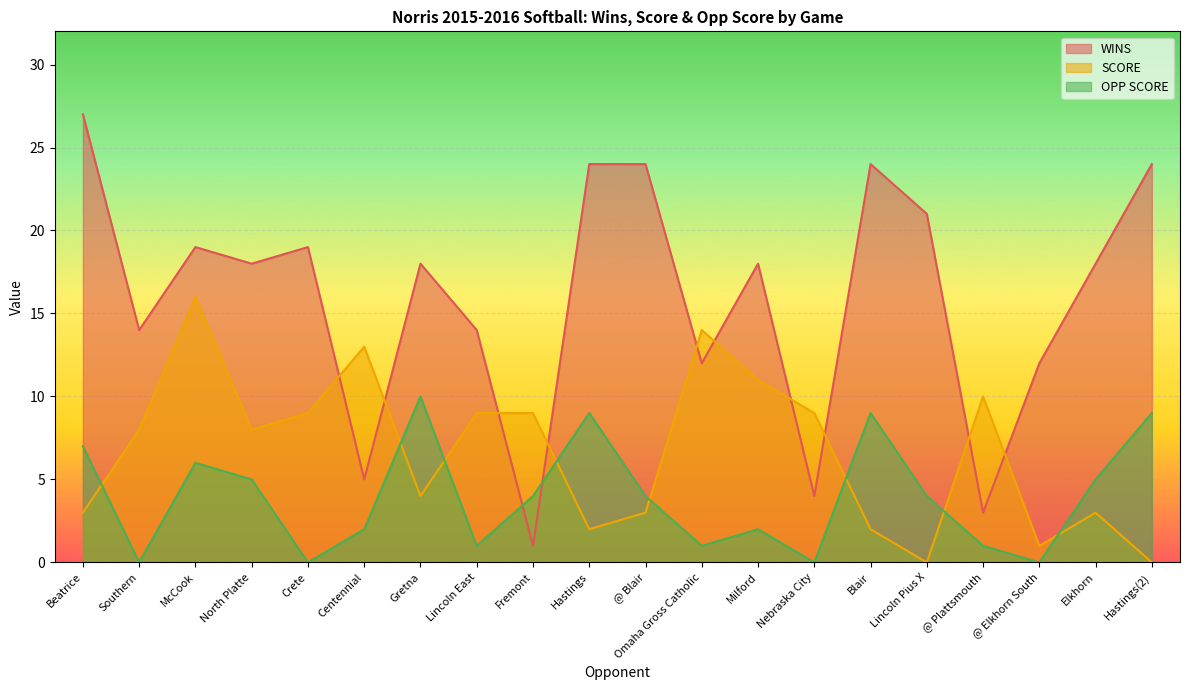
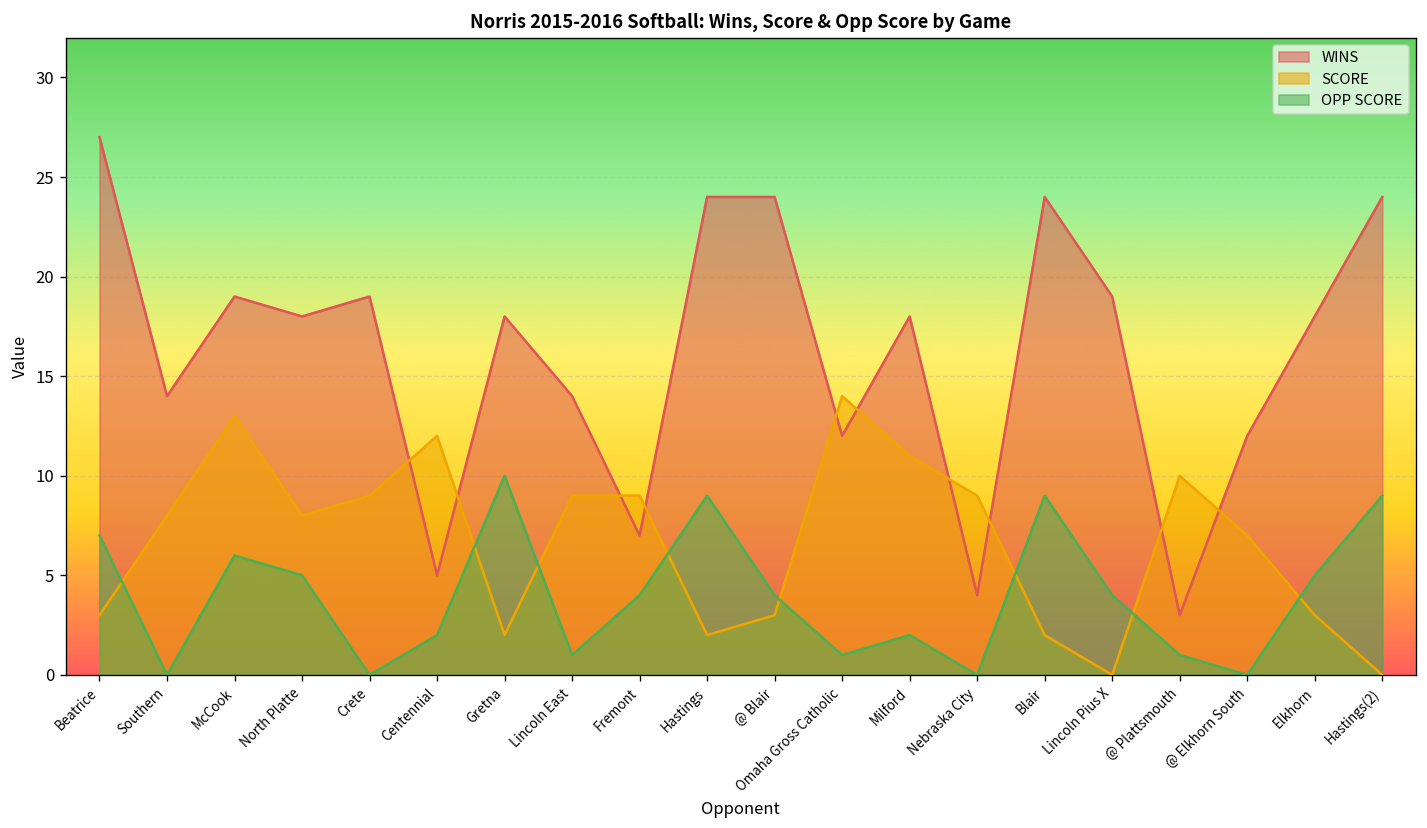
  {
    "WINS": {
      "Beatrice": 27,
      "Southern": 14,
      "McCook": 19,
      "North Platte": 18,
      "Crete": 19,
      "Centennial": 5,
      "Gretna": 18,
      "Lincoln East": 14,
-     "Fremont": 1,
+     "Fremont": 7,
      "Hastings": 24,
      "@ Blair": 24,
      "Omaha Gross Catholic": 12,
      "Milford": 18,
      "Nebraska City": 4,
      "Blair": 24,
-     "Lincoln Pius X": 21,
+     "Lincoln Pius X": 19,
      "@ Plattsmouth": 3,
      "@ Elkhorn South": 12,
      "Elkhorn": 18,
      "Hastings(2)": 24
    },
    "SCORE": {
      "Beatrice": 3,
      "Southern": 8,
-     "McCook": 16,
+     "McCook": 13,
      "North Platte": 8,
      "Crete": 9,
-     "Centennial": 13,
-     "Gretna": 4,
+     "Centennial": 12,
+     "Gretna": 2,
      "Lincoln East": 9,
      "Fremont": 9,
      "Hastings": 2,
      "@ Blair": 3,
      "Omaha Gross Catholic": 14,
      "Milford": 11,
      "Nebraska City": 9,
      "Blair": 2,
      "Lincoln Pius X": 0,
      "@ Plattsmouth": 10,
-     "@ Elkhorn South": 1,
+     "@ Elkhorn South": 7,
      "Elkhorn": 3,
      "Hastings(2)": 0
    },
    "OPP SCORE": {
      "Beatrice": 7,
      "Southern": 0,
      "McCook": 6,
      "North Platte": 5,
      "Crete": 0,
      "Centennial": 2,
      "Gretna": 10,
      "Lincoln East": 1,
      "Fremont": 4,
      "Hastings": 9,
      "@ Blair": 4,
      "Omaha Gross Catholic": 1,
      "Milford": 2,
      "Nebraska City": 0,
      "Blair": 9,
      "Lincoln Pius X": 4,
      "@ Plattsmouth": 1,
      "@ Elkhorn South": 0,
      "Elkhorn": 5,
      "Hastings(2)": 9
    }
  }
